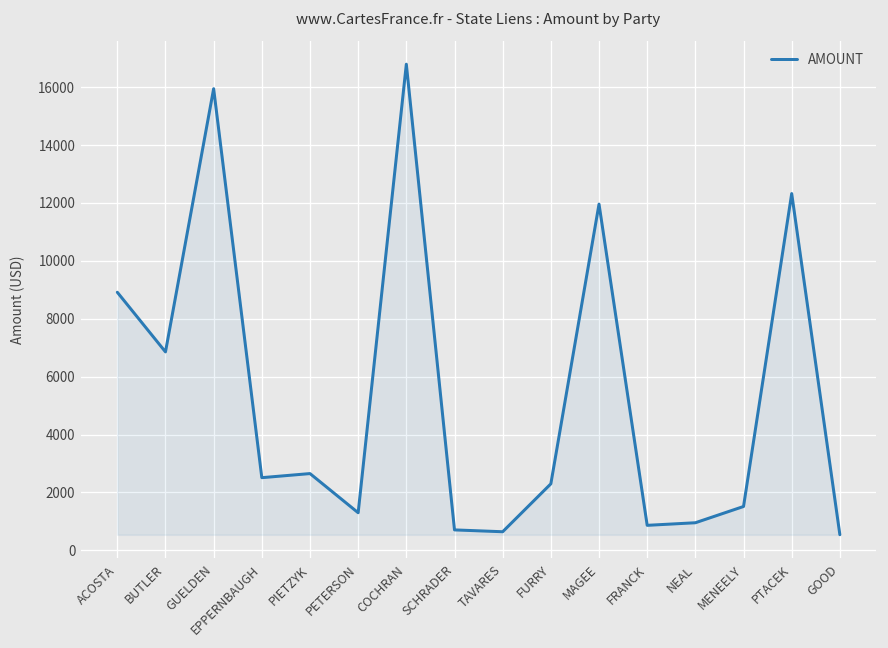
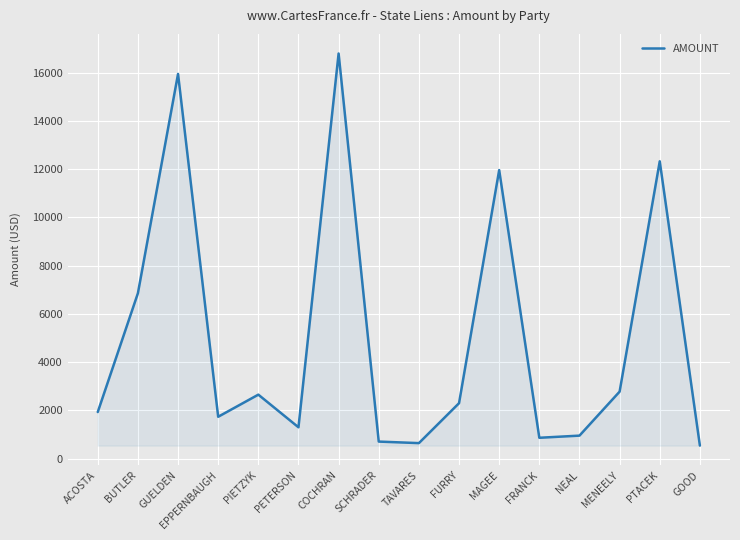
  {
-   "ACOSTA": 8900,
+   "ACOSTA": 1900,
    "BUTLER": 6900,
    "GUELDEN": 15900,
-   "EPPERNBAUGH": 2500,
+   "EPPERNBAUGH": 1700,
    "PIETZYK": 2700,
    "PETERSON": 1300,
    "COCHRAN": 16800,
    "SCHRADER": 700,
    "TAVARES": 600,
    "FURRY": 2300,
    "MAGEE": 12000,
    "FRANCK": 900,
    "NEAL": 1000,
-   "MENEELY": 1500,
+   "MENEELY": 2800,
    "PTACEK": 12300,
    "GOOD": 500
  }
